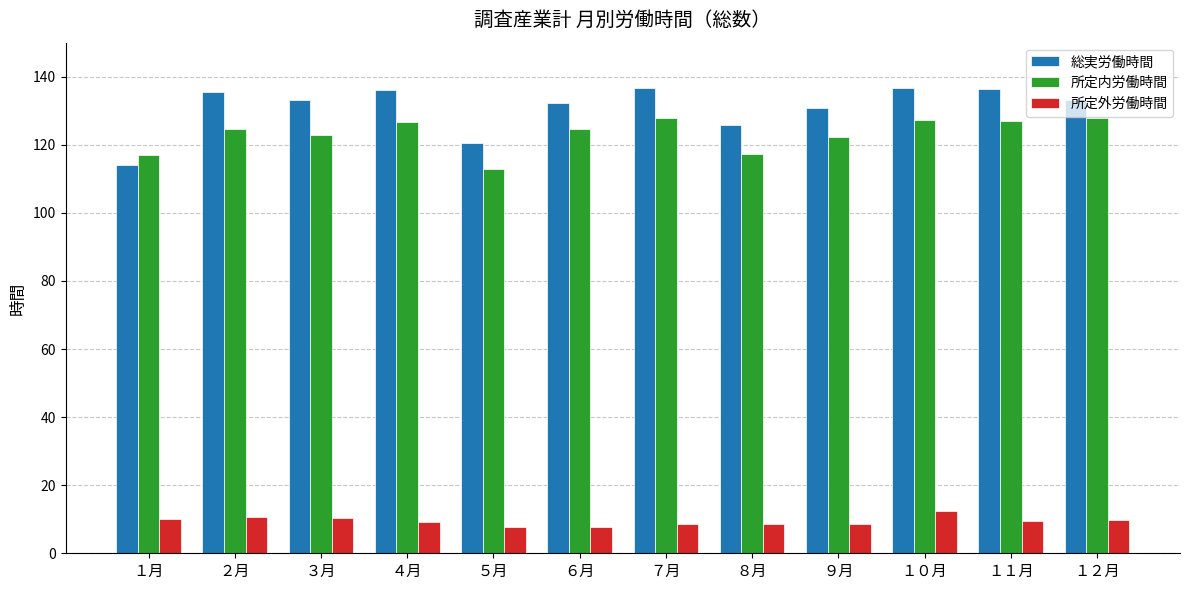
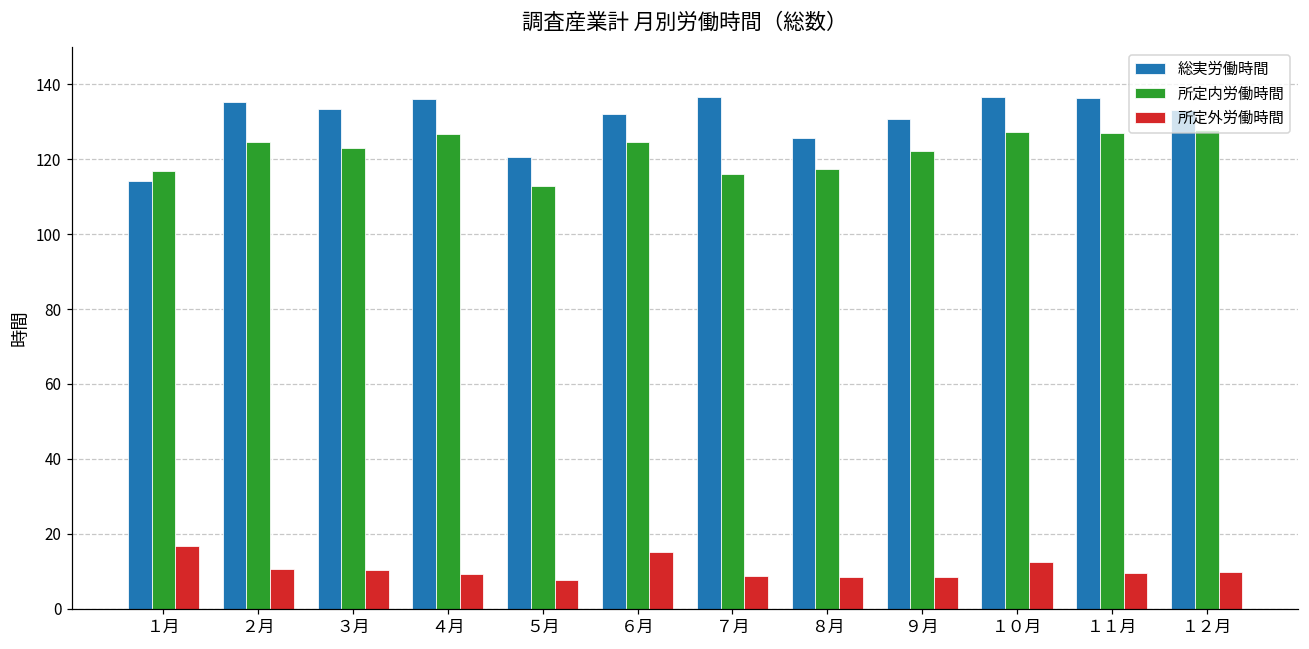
  {
    "総実労働時間": {
      "１月": 114,
      "２月": 135,
      "３月": 133,
      "４月": 136,
      "５月": 121,
      "６月": 132,
      "７月": 137,
      "８月": 126,
      "９月": 131,
      "１０月": 137,
      "１１月": 136
    },
    "所定内労働時間": {
      "１月": 117,
      "２月": 125,
      "３月": 123,
      "４月": 127,
      "５月": 113,
      "６月": 125,
-     "７月": 128,
+     "７月": 116,
      "８月": 117,
      "９月": 122,
      "１０月": 127,
      "１１月": 127,
      "１２月": 128
    },
    "所定外労働時間": {
-     "１月": 10,
+     "１月": 17,
      "２月": 11,
      "３月": 10,
      "４月": 9,
      "５月": 8,
-     "６月": 8,
+     "６月": 15,
      "７月": 9,
      "８月": 9,
      "９月": 9,
      "１０月": 12,
      "１１月": 10,
      "１２月": 10
    }
  }
